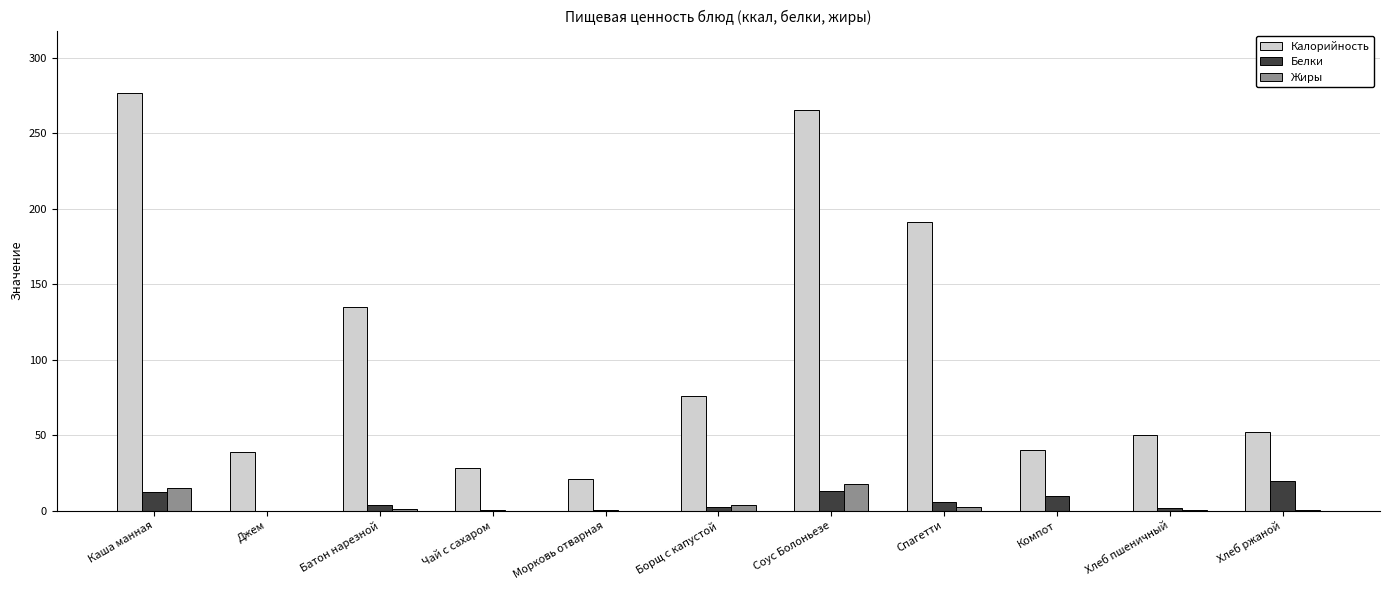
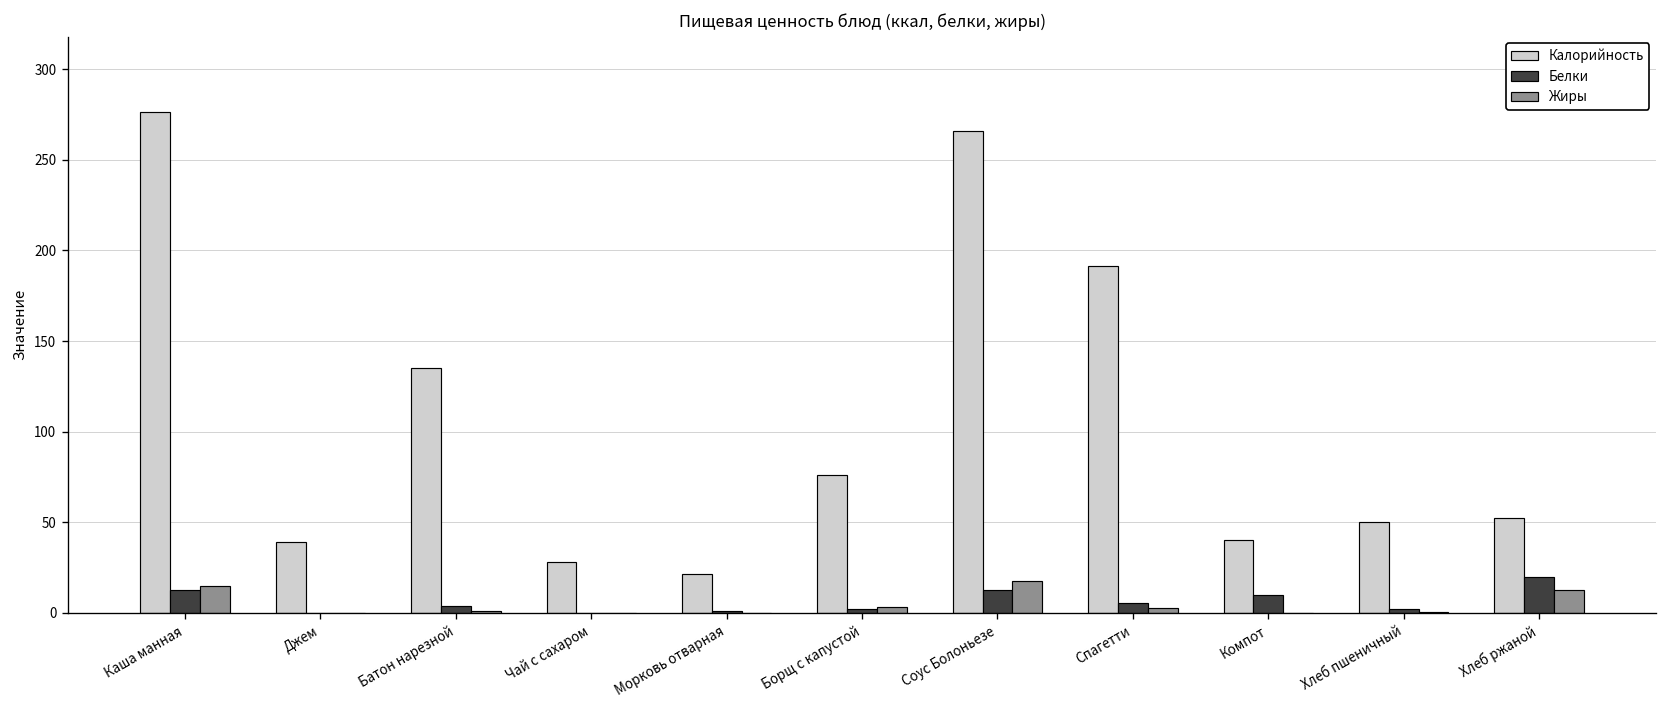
  {
    "Калорийность": {
      "Каша манная": 276,
      "Джем": 39,
      "Батон нарезной": 135,
      "Чай с сахаром": 28,
      "Морковь отварная": 21,
      "Борщ с капустой": 76,
      "Соус Болоньезе": 266,
      "Спагетти": 191,
      "Компот": 40,
      "Хлеб пшеничный": 50,
      "Хлеб ржаной": 52
    },
    "Белки": {
      "Каша манная": 12,
      "Джем": 0,
      "Батон нарезной": 4,
      "Борщ с капустой": 2,
      "Соус Болоньезе": 13,
      "Спагетти": 6,
      "Компот": 10,
      "Хлеб пшеничный": 2,
      "Хлеб ржаной": 20
    },
    "Жиры": {
      "Каша манная": 15,
      "Джем": 0,
      "Борщ с капустой": 4,
      "Соус Болоньезе": 18,
      "Спагетти": 3,
      "Компот": 0,
-     "Хлеб ржаной": 0
+     "Хлеб ржаной": 12
    }
  }
